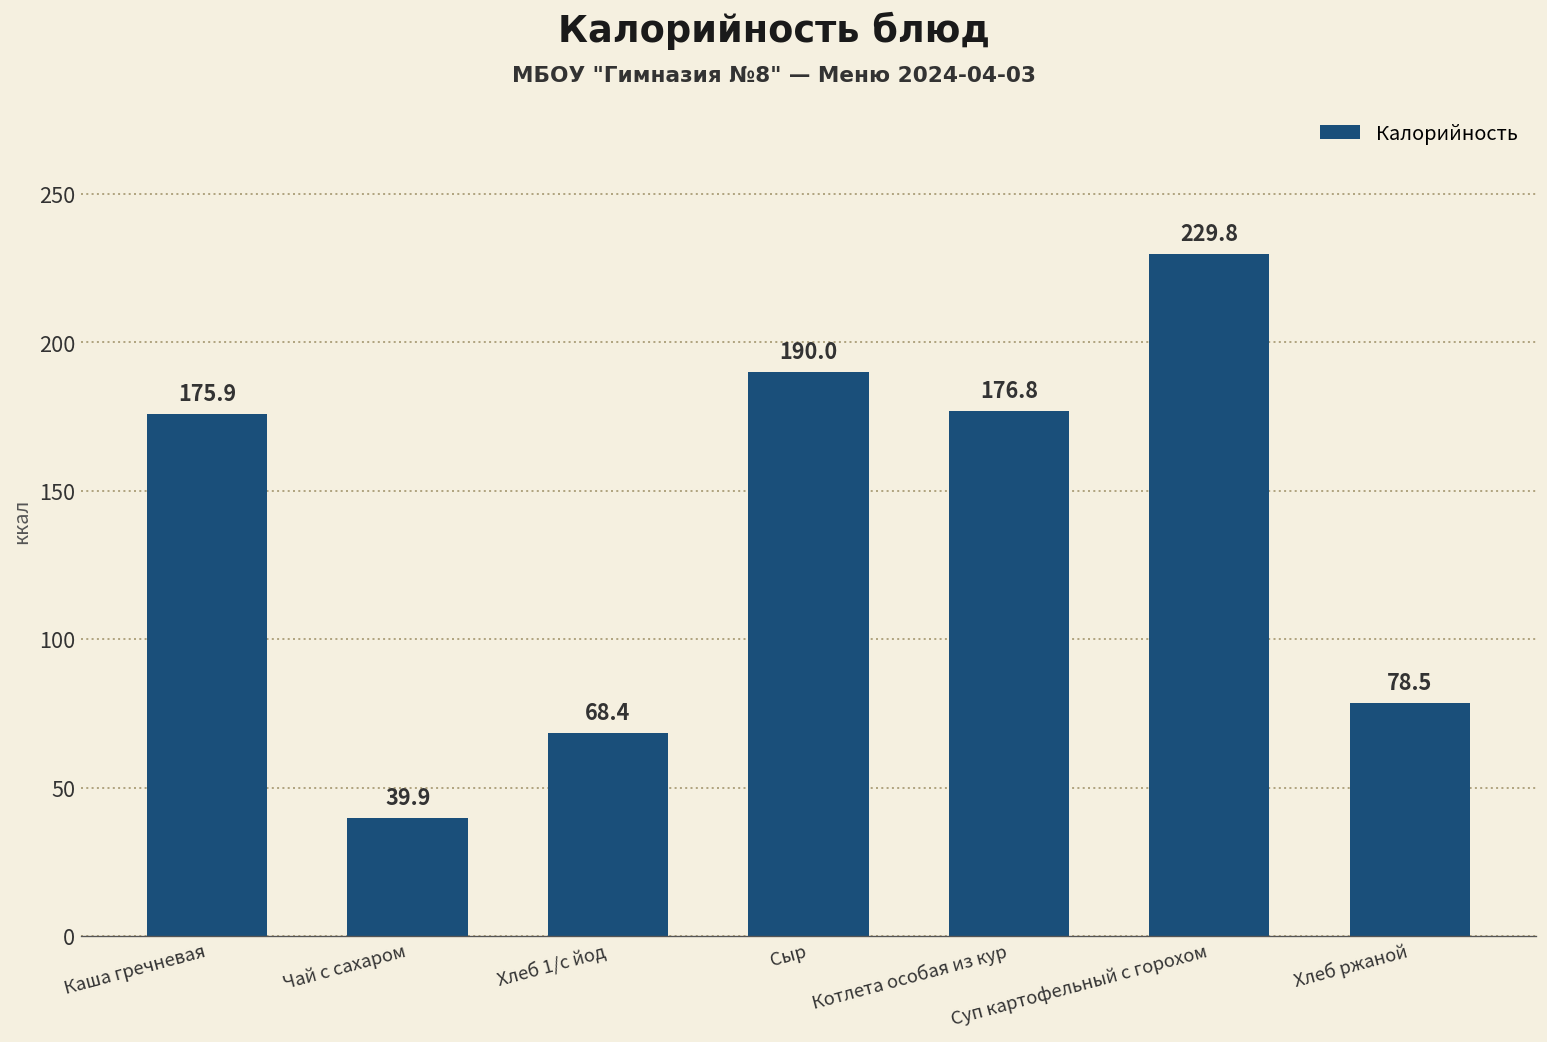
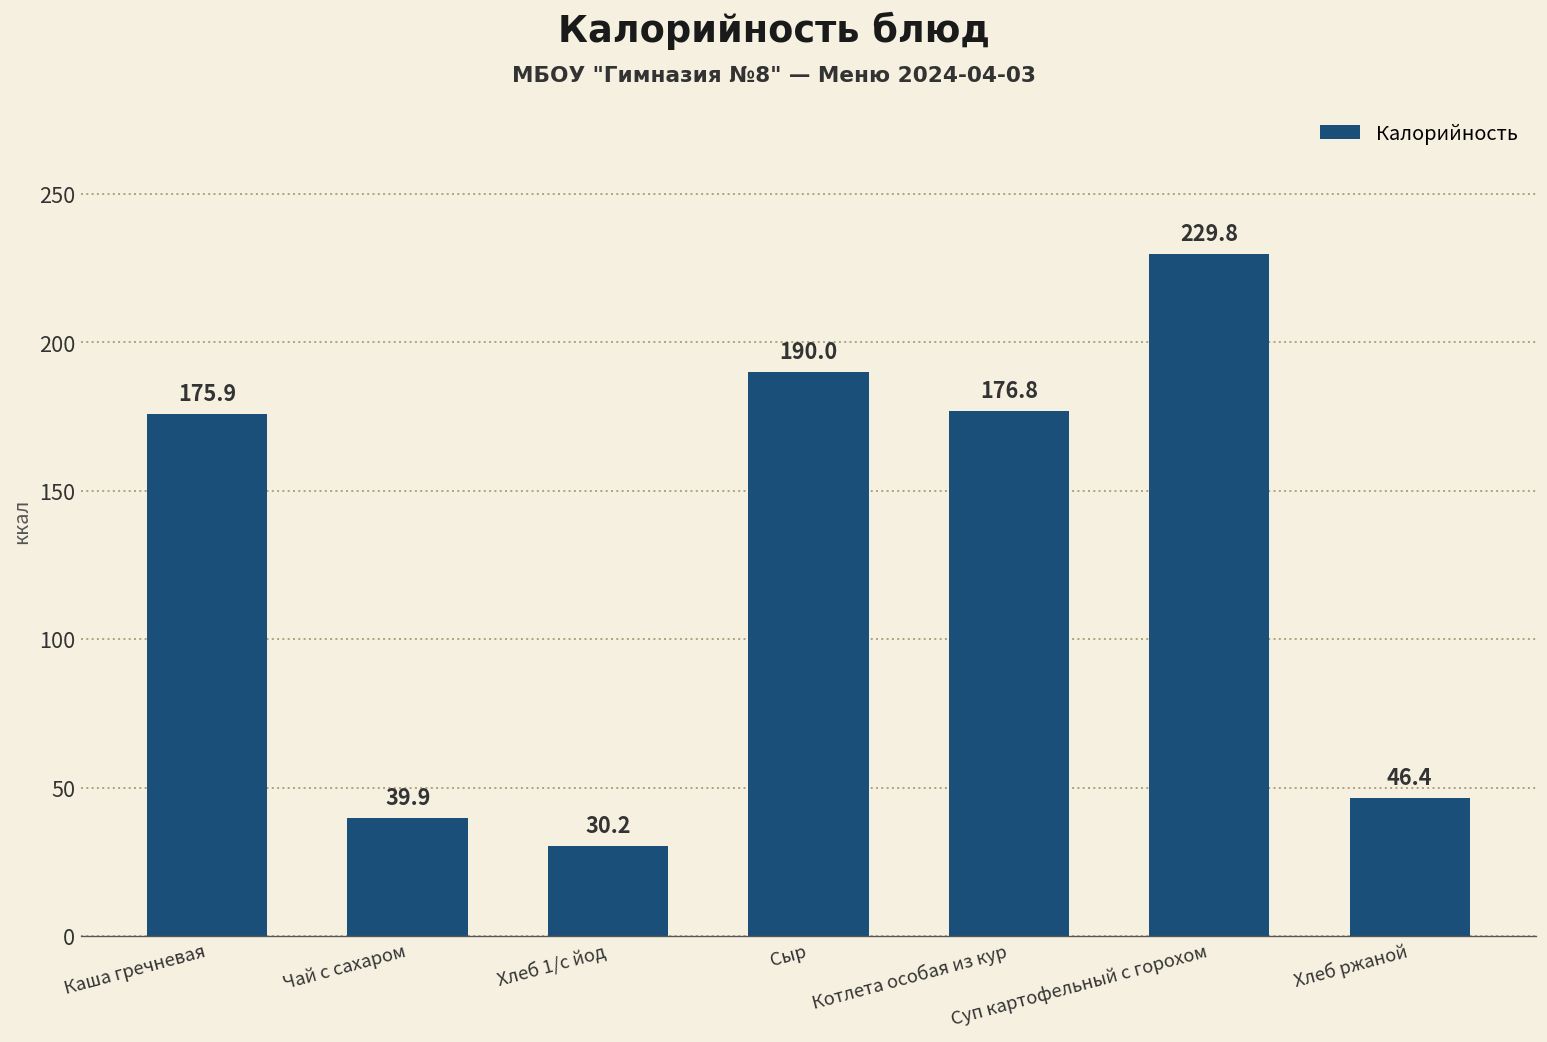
  {
    "Каша гречневая": 175.9,
    "Чай с сахаром": 39.9,
-   "Хлеб 1/с йод": 68.4,
+   "Хлеб 1/с йод": 30.2,
    "Сыр": 190.0,
    "Котлета особая из кур": 176.8,
    "Суп картофельный с горохом": 229.8,
-   "Хлеб ржаной": 78.5
+   "Хлеб ржаной": 46.4
  }
